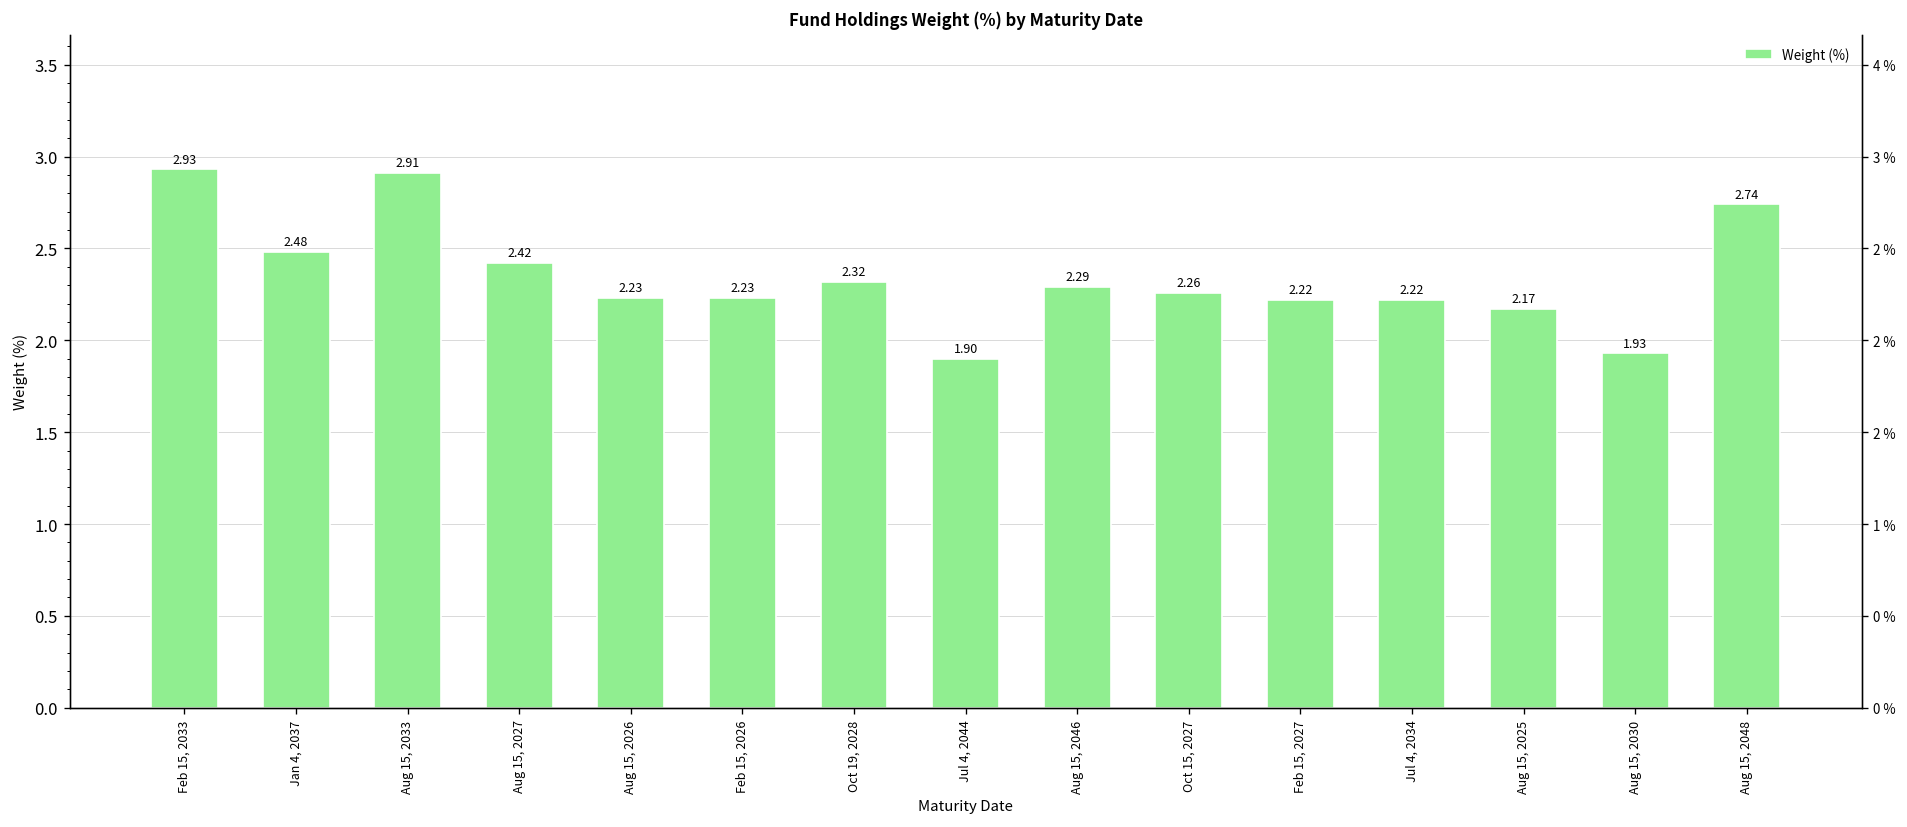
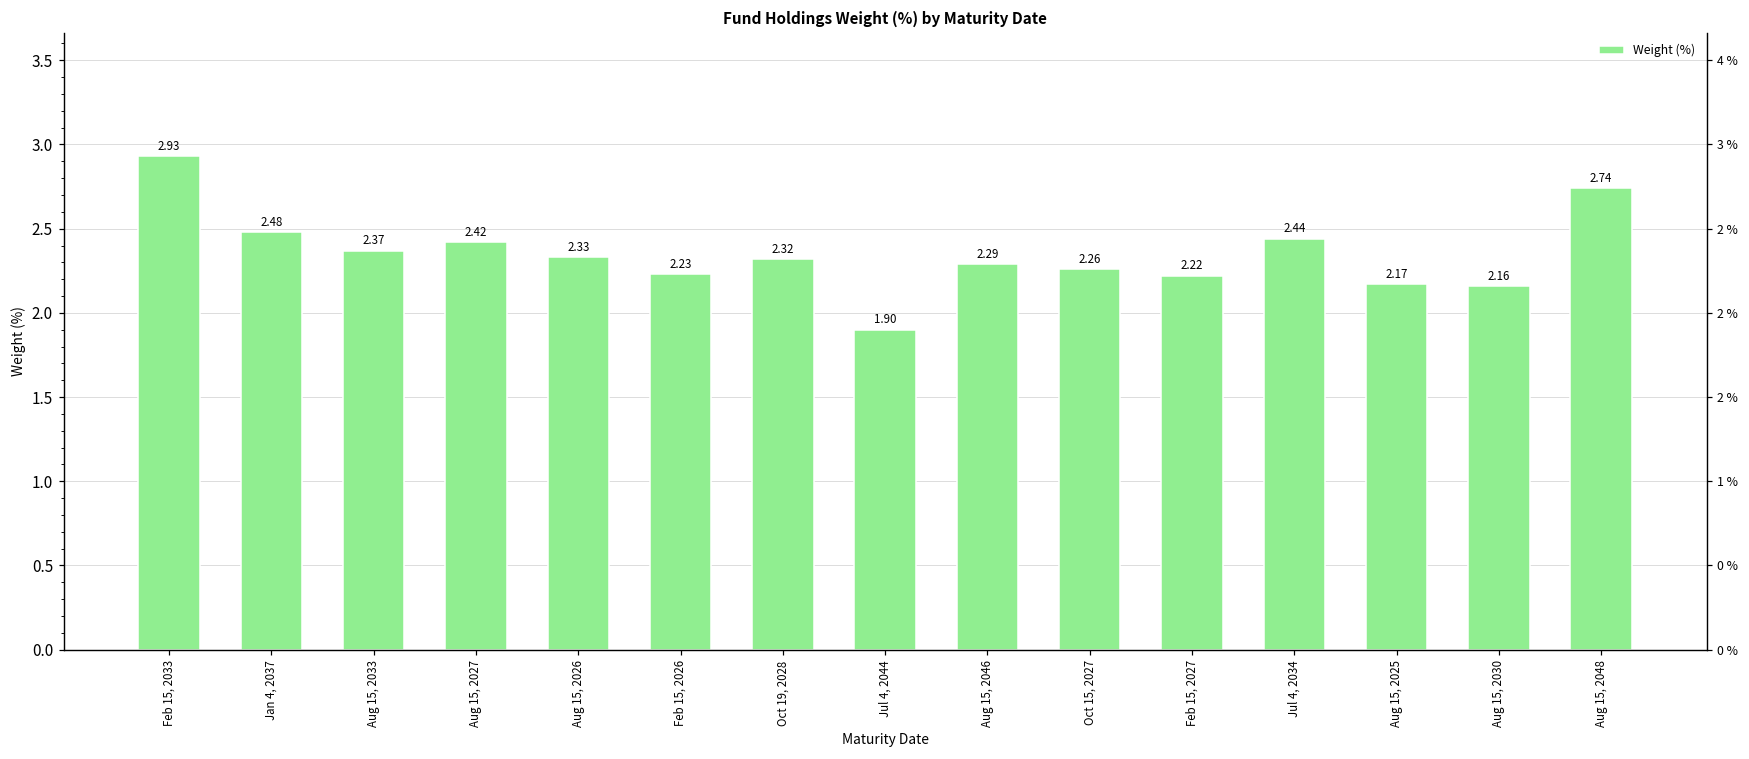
  {
    "Feb 15, 2033": 2.93,
    "Jan 4, 2037": 2.48,
-   "Aug 15, 2033": 2.91,
+   "Aug 15, 2033": 2.37,
    "Aug 15, 2027": 2.42,
-   "Aug 15, 2026": 2.23,
+   "Aug 15, 2026": 2.33,
    "Feb 15, 2026": 2.23,
    "Oct 19, 2028": 2.32,
    "Jul 4, 2044": 1.90,
    "Aug 15, 2046": 2.29,
    "Oct 15, 2027": 2.26,
    "Feb 15, 2027": 2.22,
-   "Jul 4, 2034": 2.22,
+   "Jul 4, 2034": 2.44,
    "Aug 15, 2025": 2.17,
-   "Aug 15, 2030": 1.93,
+   "Aug 15, 2030": 2.16,
    "Aug 15, 2048": 2.74
  }
